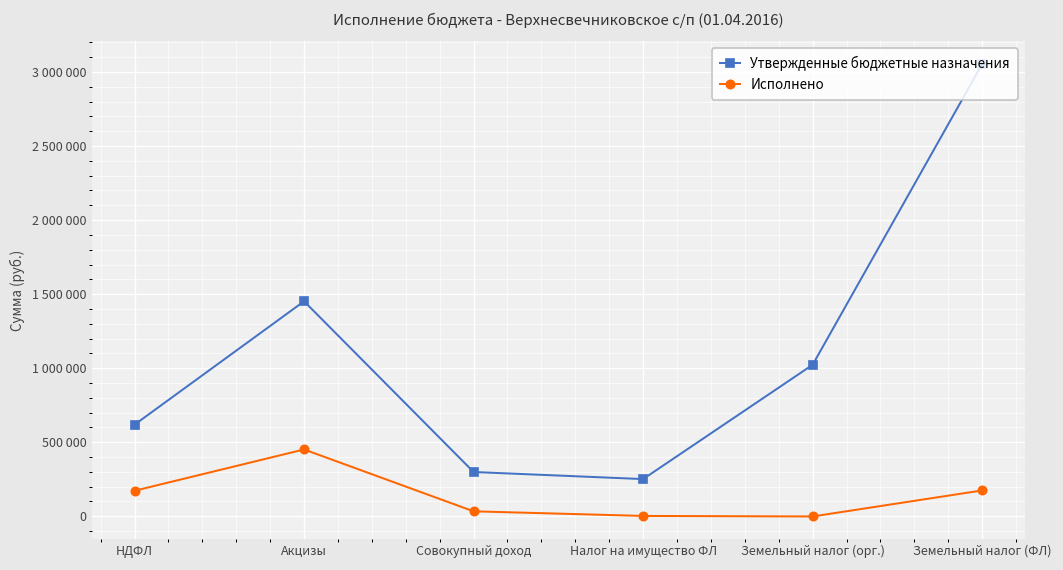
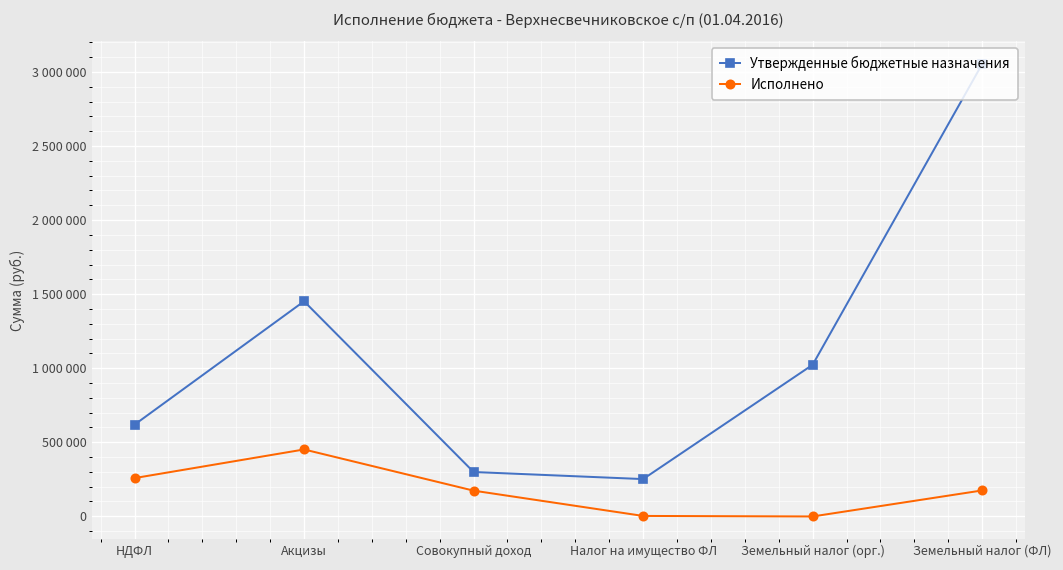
  {
    "Утвержденные бюджетные назначения": {
      "НДФЛ": 620000,
      "Акцизы": 1450000,
      "Совокупный доход": 300000,
      "Налог на имущество ФЛ": 250000,
      "Земельный налог (орг.)": 1020000
    },
    "Исполнено": {
-     "НДФЛ": 170000,
+     "НДФЛ": 260000,
      "Акцизы": 450000,
-     "Совокупный доход": 30000,
+     "Совокупный доход": 170000,
      "Налог на имущество ФЛ": 0,
      "Земельный налог (орг.)": 0,
      "Земельный налог (ФЛ)": 170000
    }
  }
